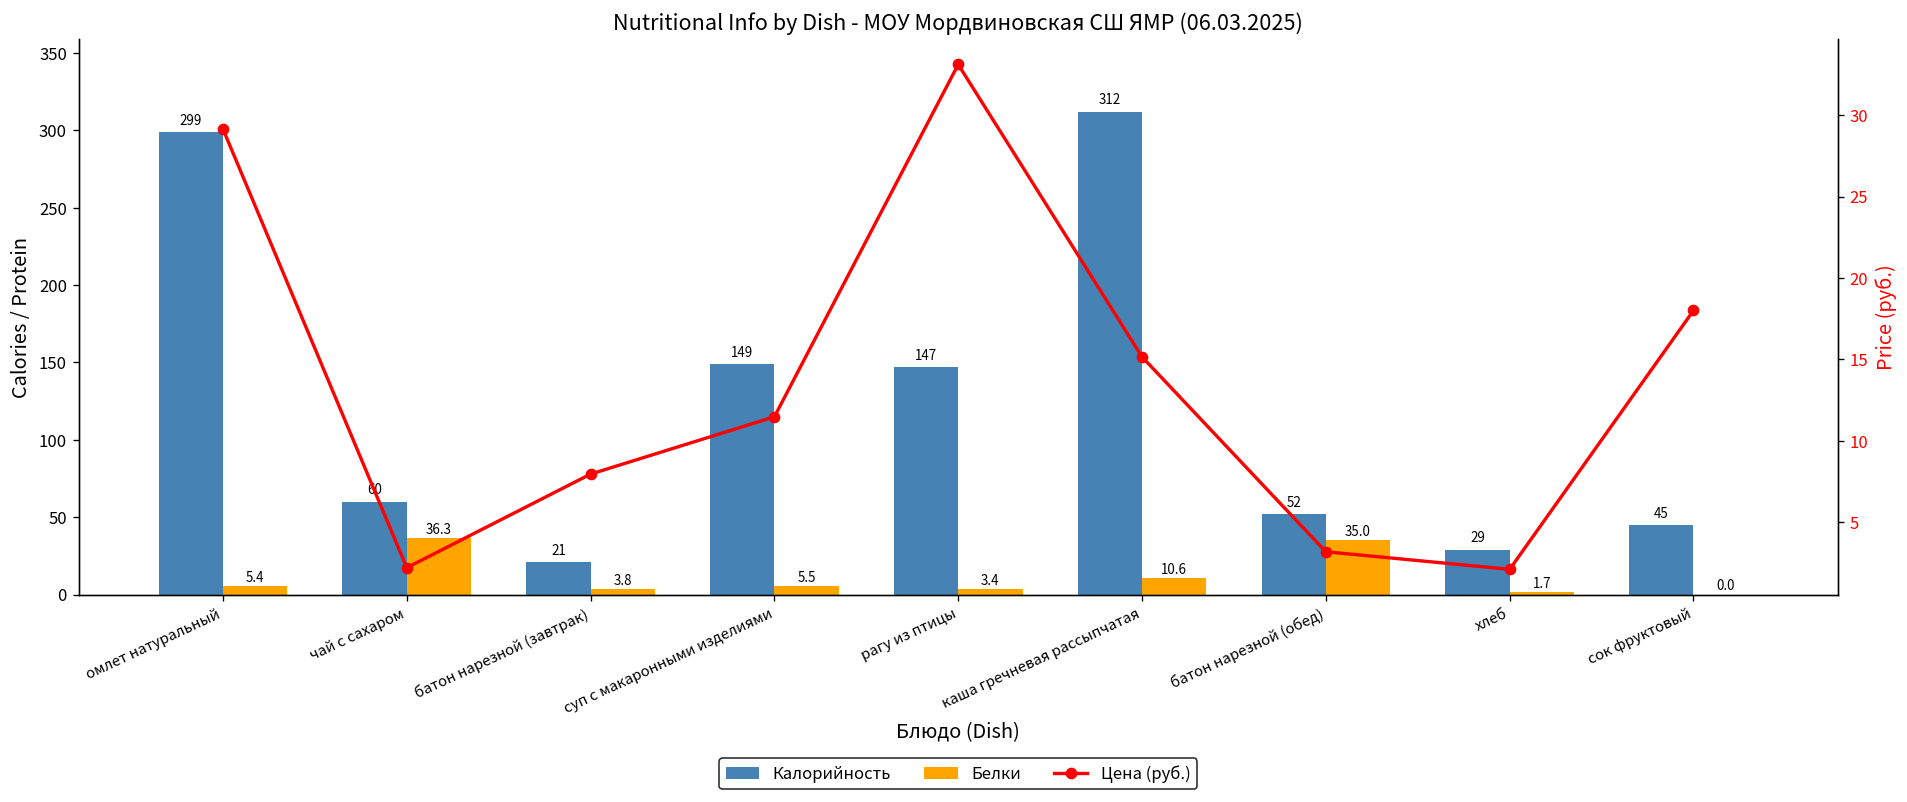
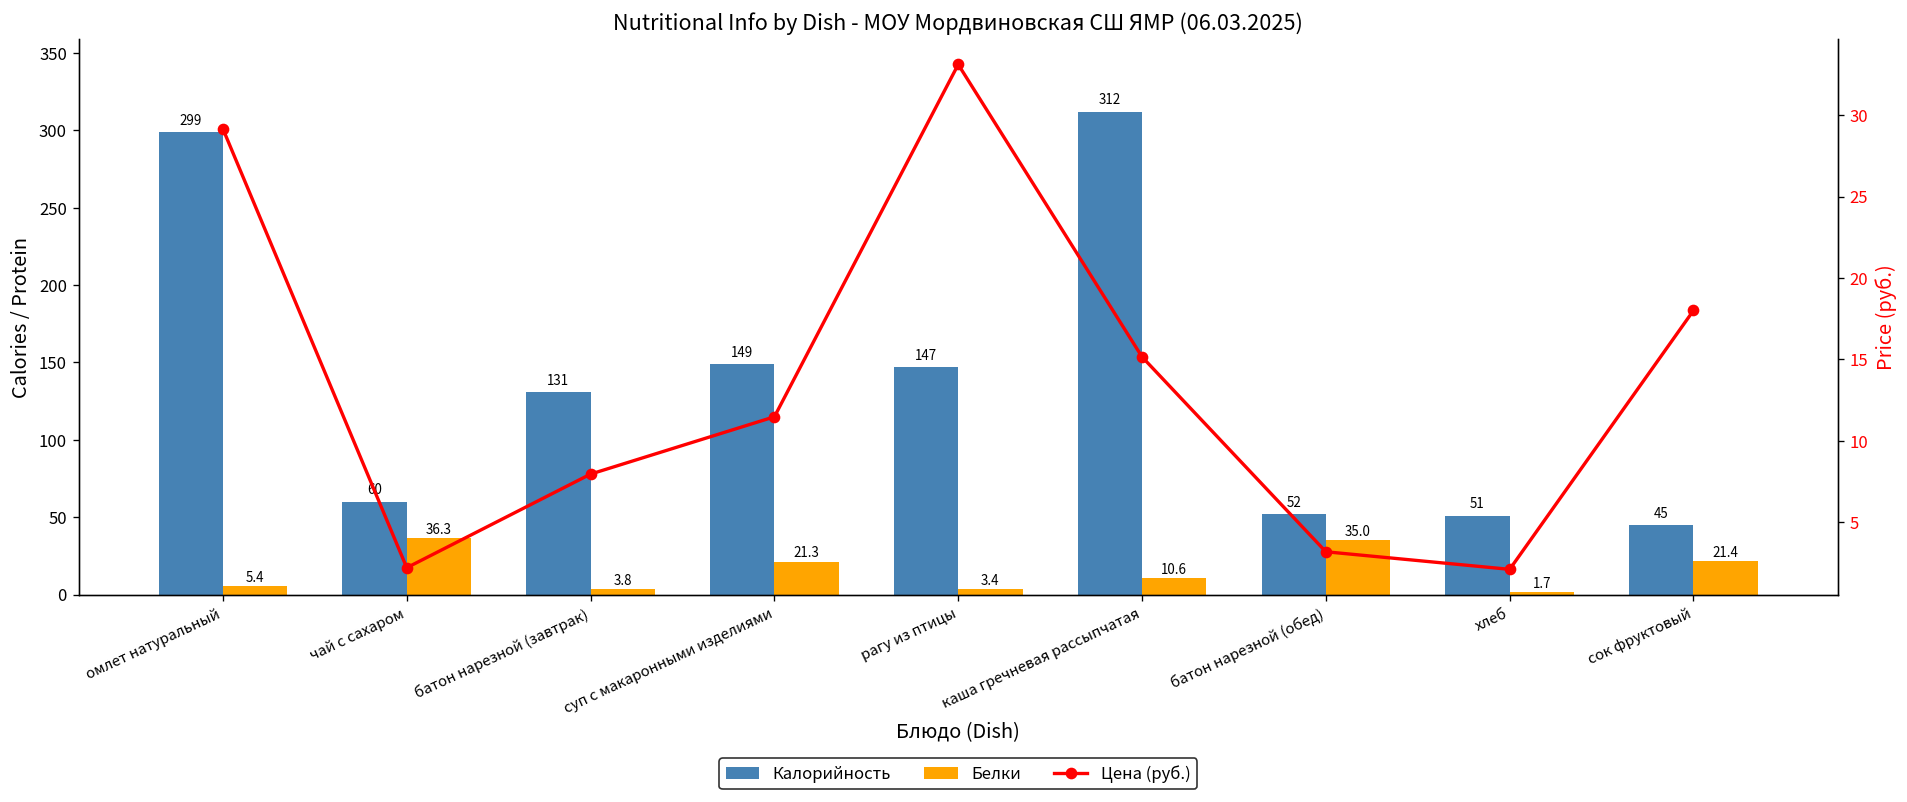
  {
    "Калорийность": {
      "омлет натуральный": 299,
      "чай с сахаром": 60,
-     "батон нарезной (завтрак)": 21,
+     "батон нарезной (завтрак)": 131,
      "суп с макаронными изделиями": 149,
      "рагу из птицы": 147,
      "каша гречневая рассыпчатая": 312,
      "батон нарезной (обед)": 52,
-     "хлеб": 29,
+     "хлеб": 51,
      "сок фруктовый": 45
    },
    "Белки": {
      "омлет натуральный": 5.4,
      "чай с сахаром": 36.3,
      "батон нарезной (завтрак)": 3.8,
-     "суп с макаронными изделиями": 5.5,
+     "суп с макаронными изделиями": 21.3,
      "рагу из птицы": 3.4,
      "каша гречневая рассыпчатая": 10.6,
      "батон нарезной (обед)": 35.0,
      "хлеб": 1.7,
-     "сок фруктовый": 0.0
+     "сок фруктовый": 21.4
    }
  }
